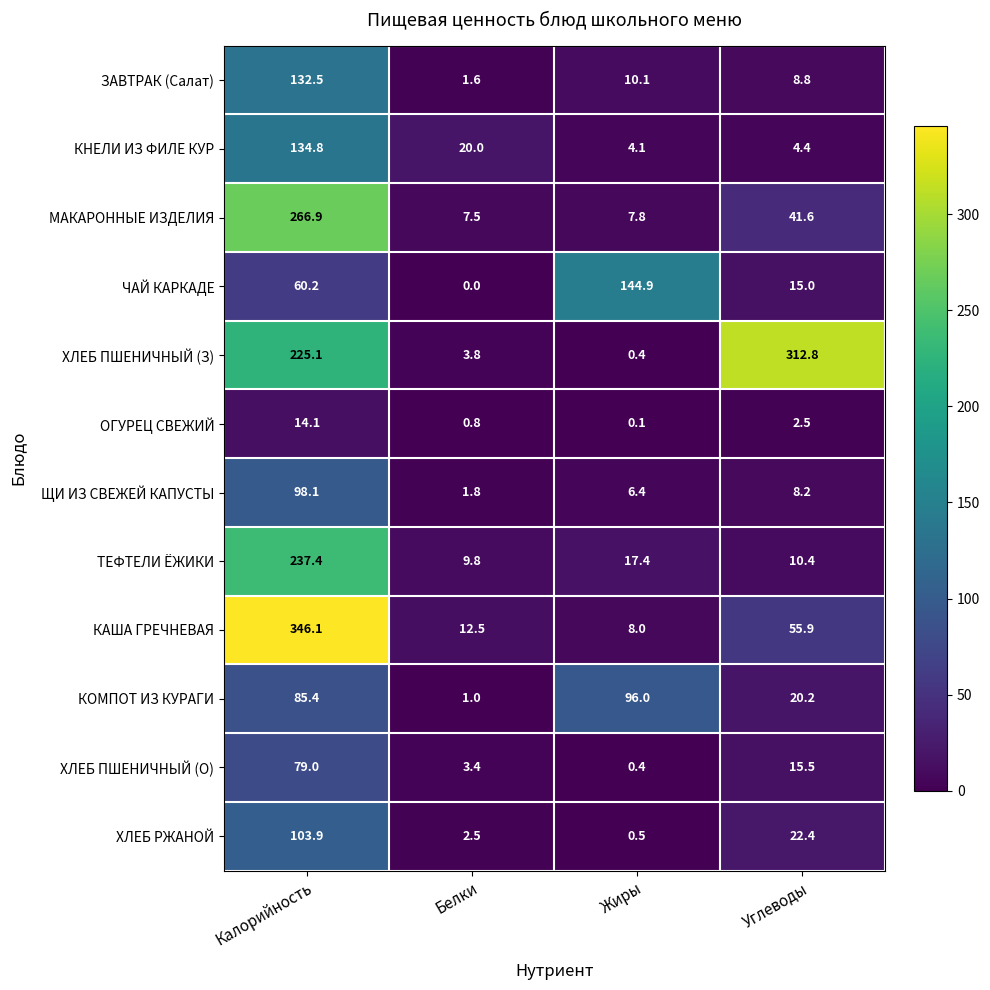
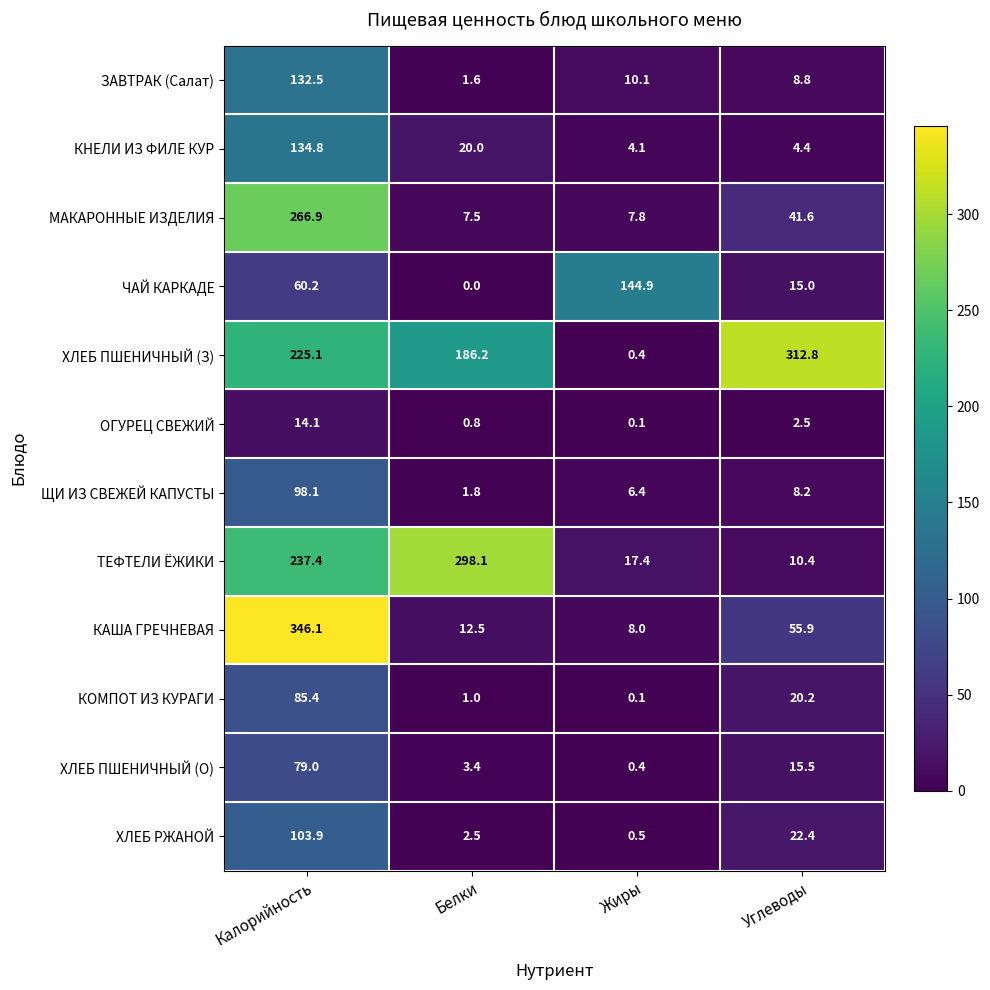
  {
    "ЗАВТРАК (Салат)": {
      "Калорийность": 132.5,
      "Белки": 1.6,
      "Жиры": 10.1,
      "Углеводы": 8.8
    },
    "КНЕЛИ ИЗ ФИЛЕ КУР": {
      "Калорийность": 134.8,
      "Белки": 20.0,
      "Жиры": 4.1,
      "Углеводы": 4.4
    },
    "МАКАРОННЫЕ ИЗДЕЛИЯ": {
      "Калорийность": 266.9,
      "Белки": 7.5,
      "Жиры": 7.8,
      "Углеводы": 41.6
    },
    "ЧАЙ КАРКАДЕ": {
      "Калорийность": 60.2,
      "Белки": 0.0,
      "Жиры": 144.9,
      "Углеводы": 15.0
    },
    "ХЛЕБ ПШЕНИЧНЫЙ (З)": {
      "Калорийность": 225.1,
-     "Белки": 3.8,
+     "Белки": 186.2,
      "Жиры": 0.4,
      "Углеводы": 312.8
    },
    "ОГУРЕЦ СВЕЖИЙ": {
      "Калорийность": 14.1,
      "Белки": 0.8,
      "Жиры": 0.1,
      "Углеводы": 2.5
    },
    "ЩИ ИЗ СВЕЖЕЙ КАПУСТЫ": {
      "Калорийность": 98.1,
      "Белки": 1.8,
      "Жиры": 6.4,
      "Углеводы": 8.2
    },
    "ТЕФТЕЛИ ЁЖИКИ": {
      "Калорийность": 237.4,
-     "Белки": 9.8,
+     "Белки": 298.1,
      "Жиры": 17.4,
      "Углеводы": 10.4
    },
    "КАША ГРЕЧНЕВАЯ": {
      "Калорийность": 346.1,
      "Белки": 12.5,
      "Жиры": 8.0,
      "Углеводы": 55.9
    },
    "КОМПОТ ИЗ КУРАГИ": {
      "Калорийность": 85.4,
      "Белки": 1.0,
-     "Жиры": 96.0,
+     "Жиры": 0.1,
      "Углеводы": 20.2
    },
    "ХЛЕБ ПШЕНИЧНЫЙ (О)": {
      "Калорийность": 79.0,
      "Белки": 3.4,
      "Жиры": 0.4,
      "Углеводы": 15.5
    },
    "ХЛЕБ РЖАНОЙ": {
      "Калорийность": 103.9,
      "Белки": 2.5,
      "Жиры": 0.5,
      "Углеводы": 22.4
    }
  }
